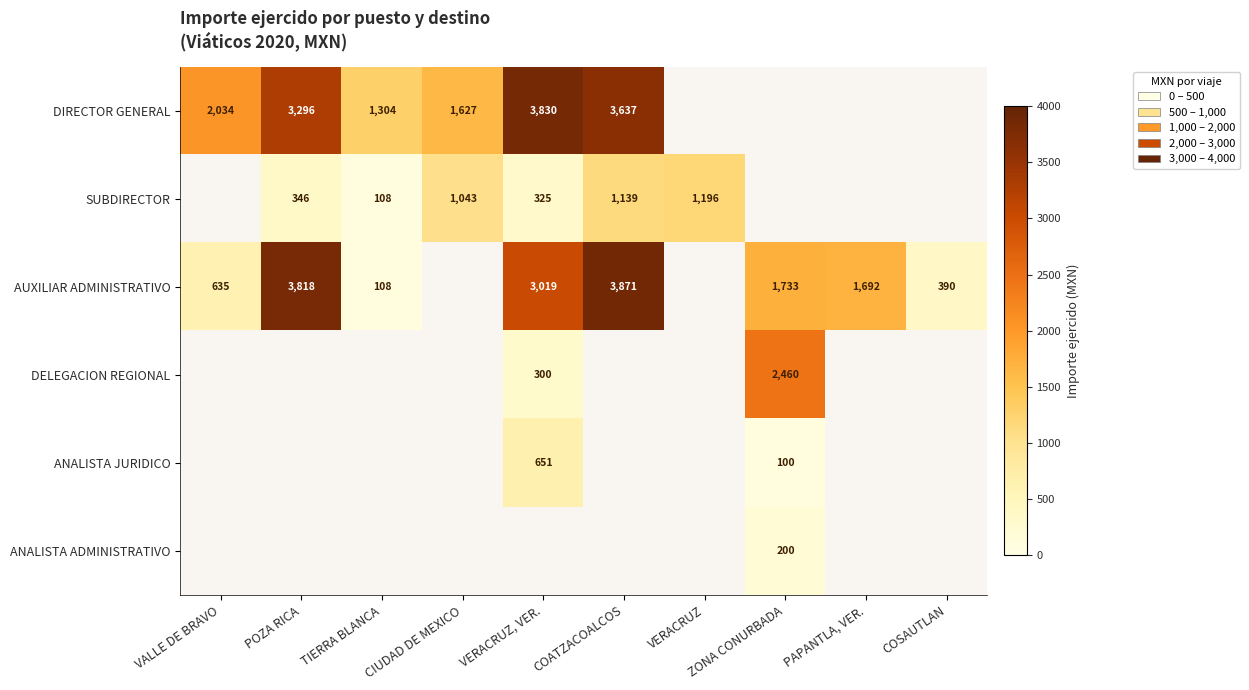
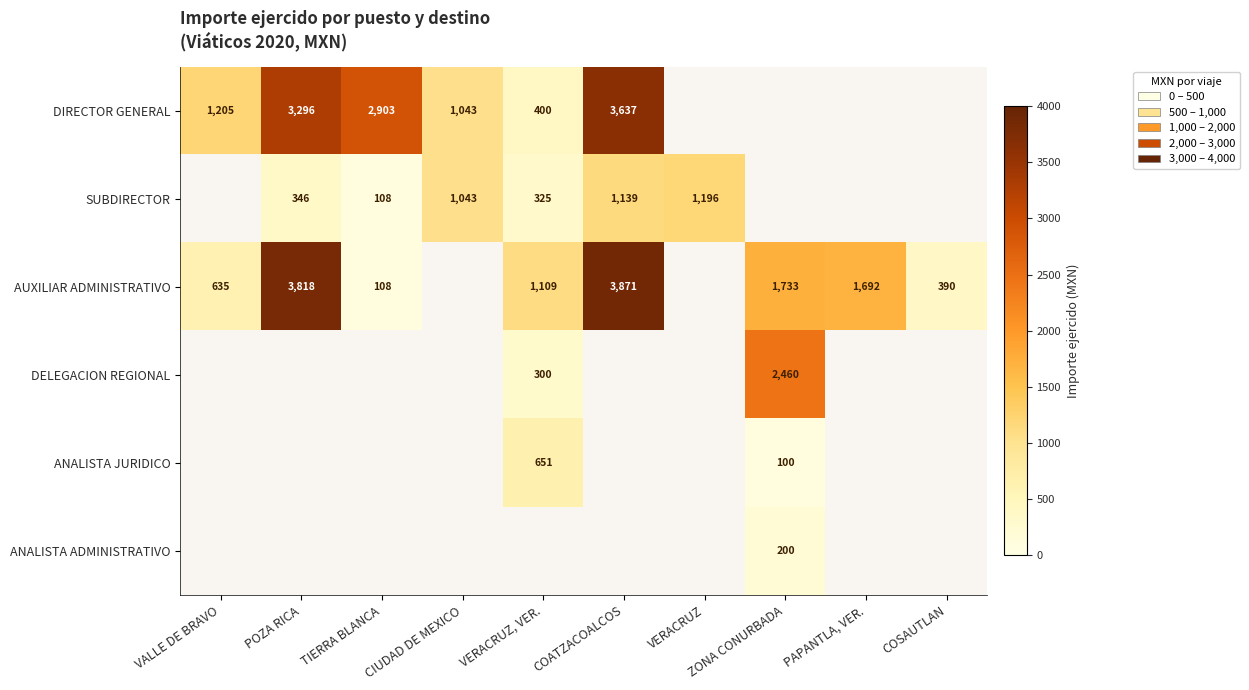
  {
    "DIRECTOR GENERAL": {
-     "VALLE DE BRAVO": "2,034",
+     "VALLE DE BRAVO": "1,205",
      "POZA RICA": "3,296",
-     "TIERRA BLANCA": "1,304",
-     "CIUDAD DE MEXICO": "1,627",
-     "VERACRUZ, VER.": "3,830",
+     "TIERRA BLANCA": "2,903",
+     "CIUDAD DE MEXICO": "1,043",
+     "VERACRUZ, VER.": "400",
      "COATZACOALCOS": "3,637"
    },
    "SUBDIRECTOR": {
      "POZA RICA": "346",
      "TIERRA BLANCA": "108",
      "CIUDAD DE MEXICO": "1,043",
      "VERACRUZ, VER.": "325",
      "COATZACOALCOS": "1,139",
      "VERACRUZ": "1,196"
    },
    "AUXILIAR ADMINISTRATIVO": {
      "VALLE DE BRAVO": "635",
      "POZA RICA": "3,818",
      "TIERRA BLANCA": "108",
-     "VERACRUZ, VER.": "3,019",
+     "VERACRUZ, VER.": "1,109",
      "COATZACOALCOS": "3,871",
      "ZONA CONURBADA": "1,733",
      "PAPANTLA, VER.": "1,692",
      "COSAUTLAN": "390"
    },
    "DELEGACION REGIONAL": {
      "VERACRUZ, VER.": "300",
      "ZONA CONURBADA": "2,460"
    },
    "ANALISTA JURIDICO": {
      "VERACRUZ, VER.": "651",
      "ZONA CONURBADA": "100"
    },
    "ANALISTA ADMINISTRATIVO": {
      "ZONA CONURBADA": "200"
    }
  }
